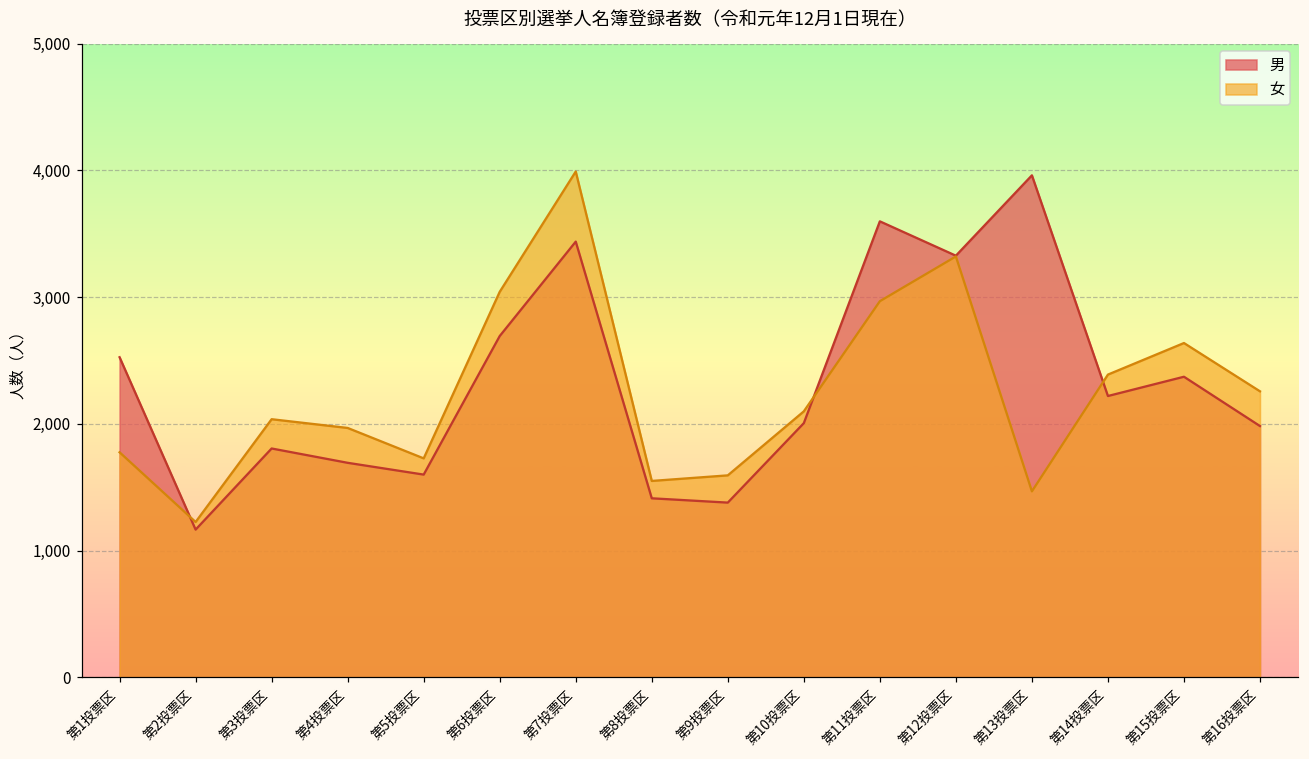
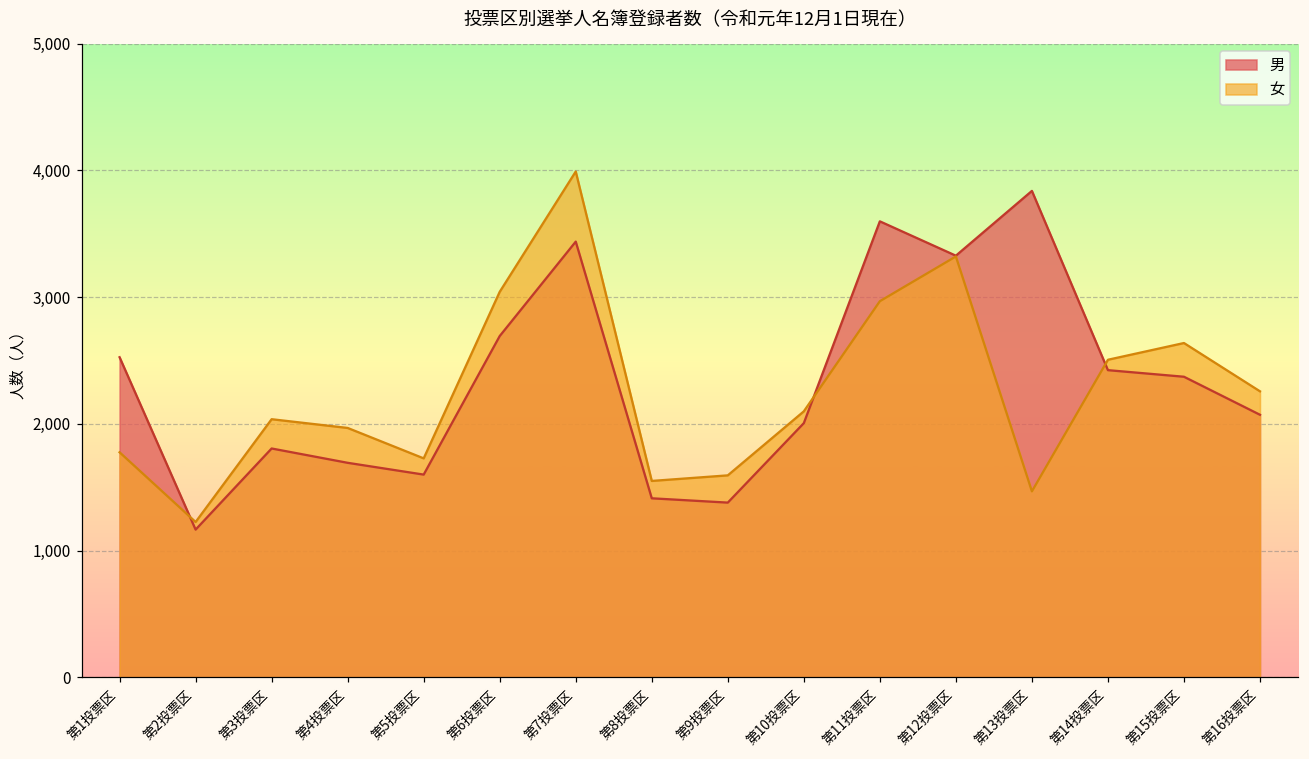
  {
    "男": {
      "第1投票区": "2,530",
      "第2投票区": "1,170",
      "第3投票区": "1,810",
      "第4投票区": "1,690",
      "第5投票区": "1,600",
      "第6投票区": "2,690",
      "第7投票区": "3,440",
      "第8投票区": "1,410",
      "第9投票区": "1,380",
      "第10投票区": "2,010",
      "第11投票区": "3,600",
-     "第13投票区": "3,960",
-     "第14投票区": "2,220",
+     "第13投票区": "3,840",
+     "第14投票区": "2,420",
      "第15投票区": "2,370",
-     "第16投票区": "1,980"
+     "第16投票区": "2,070"
    },
    "女": {
      "第1投票区": "1,780",
      "第2投票区": "1,230",
      "第3投票区": "2,040",
      "第4投票区": "1,970",
      "第5投票区": "1,730",
      "第6投票区": "3,040",
      "第7投票区": "3,990",
      "第8投票区": "1,550",
      "第9投票区": "1,590",
      "第10投票区": "2,100",
      "第11投票区": "2,970",
      "第13投票区": "1,470",
-     "第14投票区": "2,390",
+     "第14投票区": "2,510",
      "第15投票区": "2,640",
      "第16投票区": "2,260"
    }
  }
